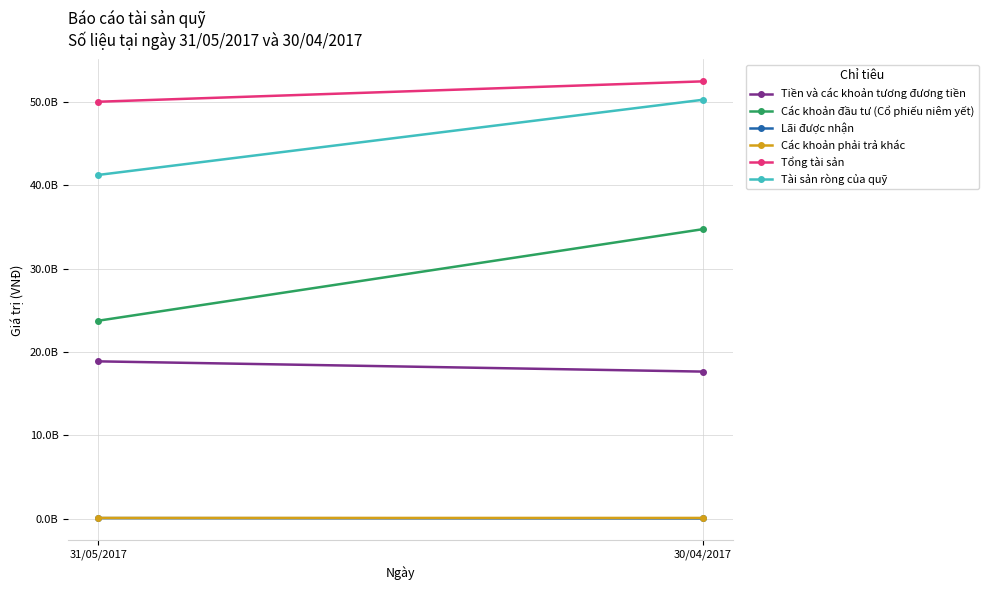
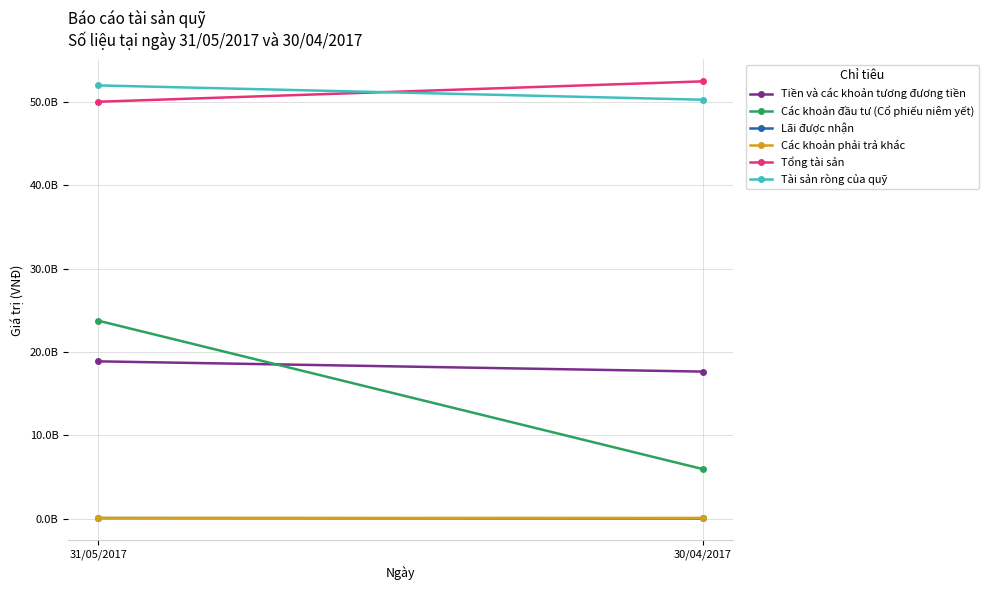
  {
    "Tiền và các khoản tương đương tiền": {
      "31/05/2017": 19000000000,
      "30/04/2017": 18000000000
    },
    "Các khoản đầu tư (Cổ phiếu niêm yết)": {
      "31/05/2017": 24000000000,
-     "30/04/2017": 35000000000
+     "30/04/2017": 6000000000
    },
    "Các khoản phải trả khác": {
      "31/05/2017": 0,
      "30/04/2017": 0
    },
    "Tổng tài sản": {
      "31/05/2017": 50000000000,
      "30/04/2017": 52000000000
    },
    "Tài sản ròng của quỹ": {
-     "31/05/2017": 41000000000,
+     "31/05/2017": 52000000000,
      "30/04/2017": 50000000000
    }
  }
